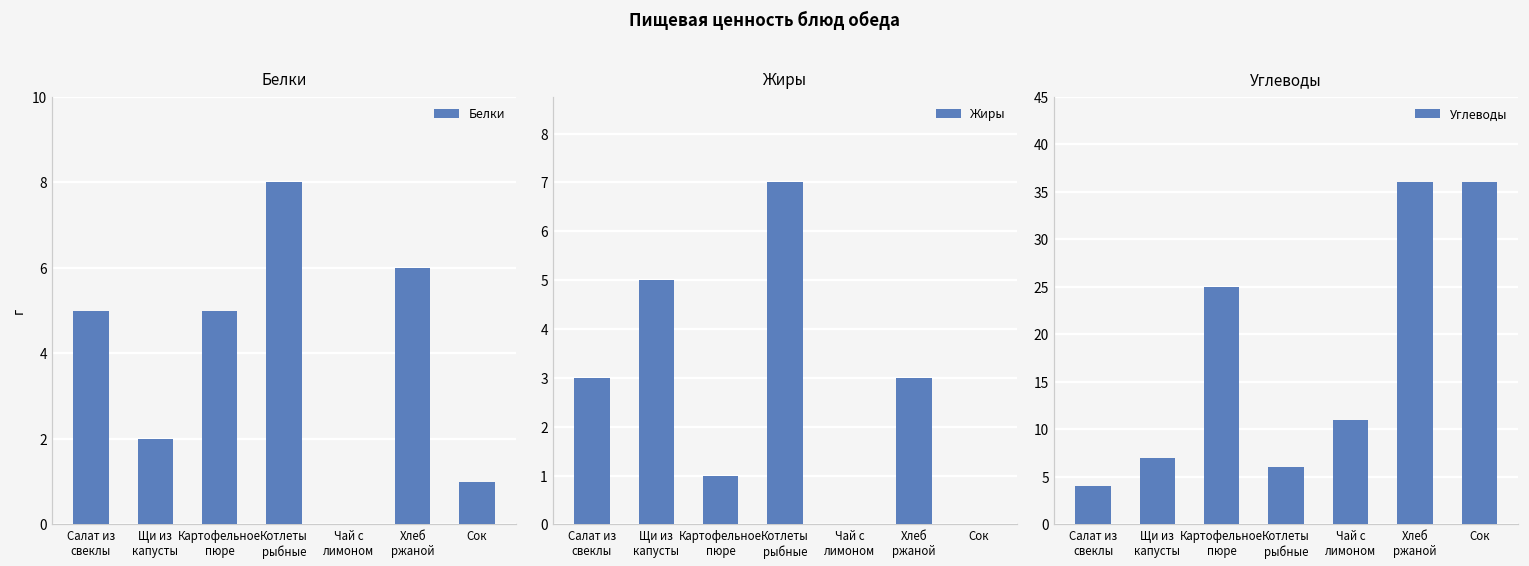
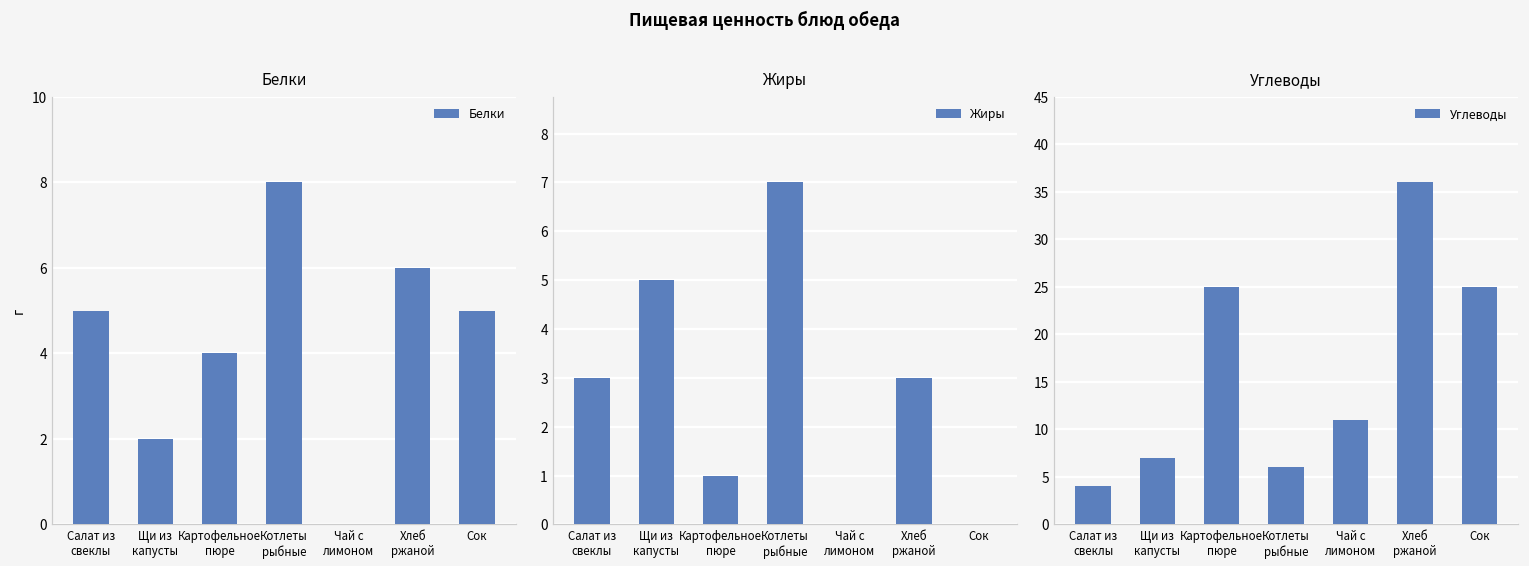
  {
    "Белки": {
      "Салат из свеклы": 5,
      "Щи из капусты": 2,
-     "Картофельное пюре": 5,
+     "Картофельное пюре": 4,
      "Котлеты рыбные": 8,
      "Чай с лимоном": 0,
      "Хлеб ржаной": 6,
-     "Сок": 1
+     "Сок": 5
    },
    "Жиры": {
      "Салат из свеклы": 3.0,
      "Щи из капусты": 5.0,
      "Картофельное пюре": 1.0,
      "Котлеты рыбные": 7.0,
      "Чай с лимоном": 0.0,
      "Хлеб ржаной": 3.0,
      "Сок": 0.0
    },
    "Углеводы": {
      "Салат из свеклы": 4,
      "Щи из капусты": 7,
      "Картофельное пюре": 25,
      "Котлеты рыбные": 6,
      "Чай с лимоном": 11,
      "Хлеб ржаной": 36,
-     "Сок": 36
+     "Сок": 25
    }
  }
